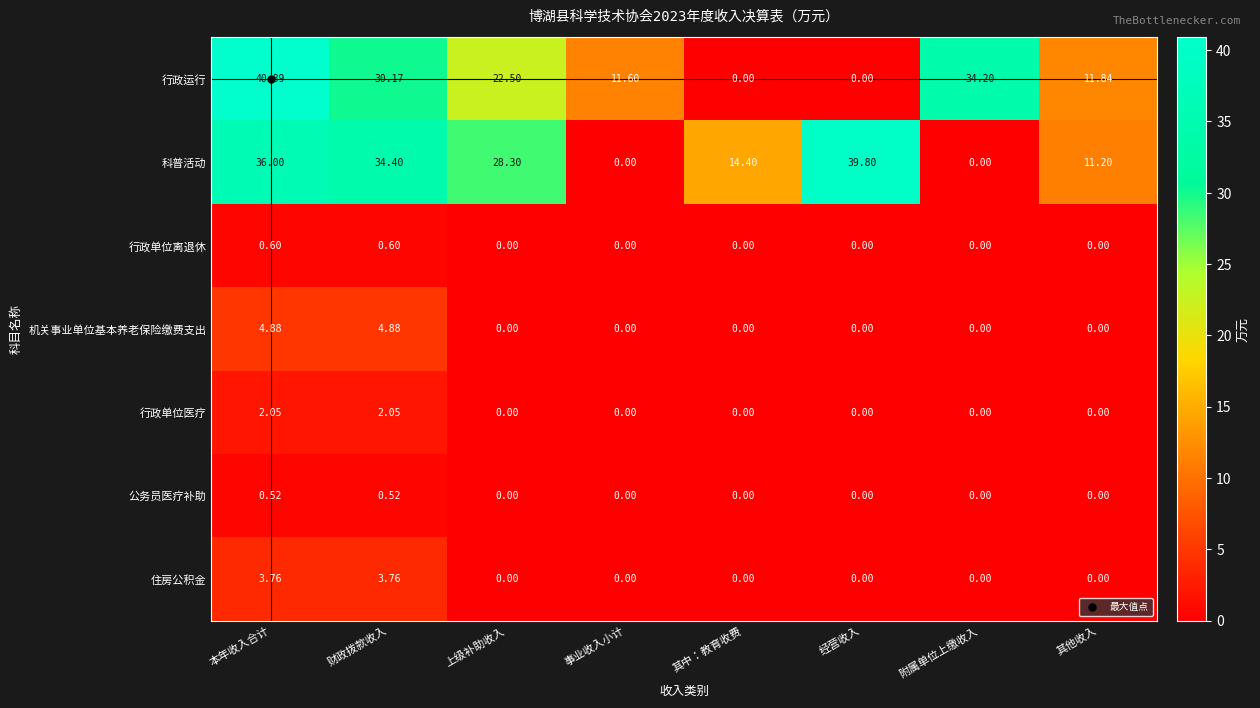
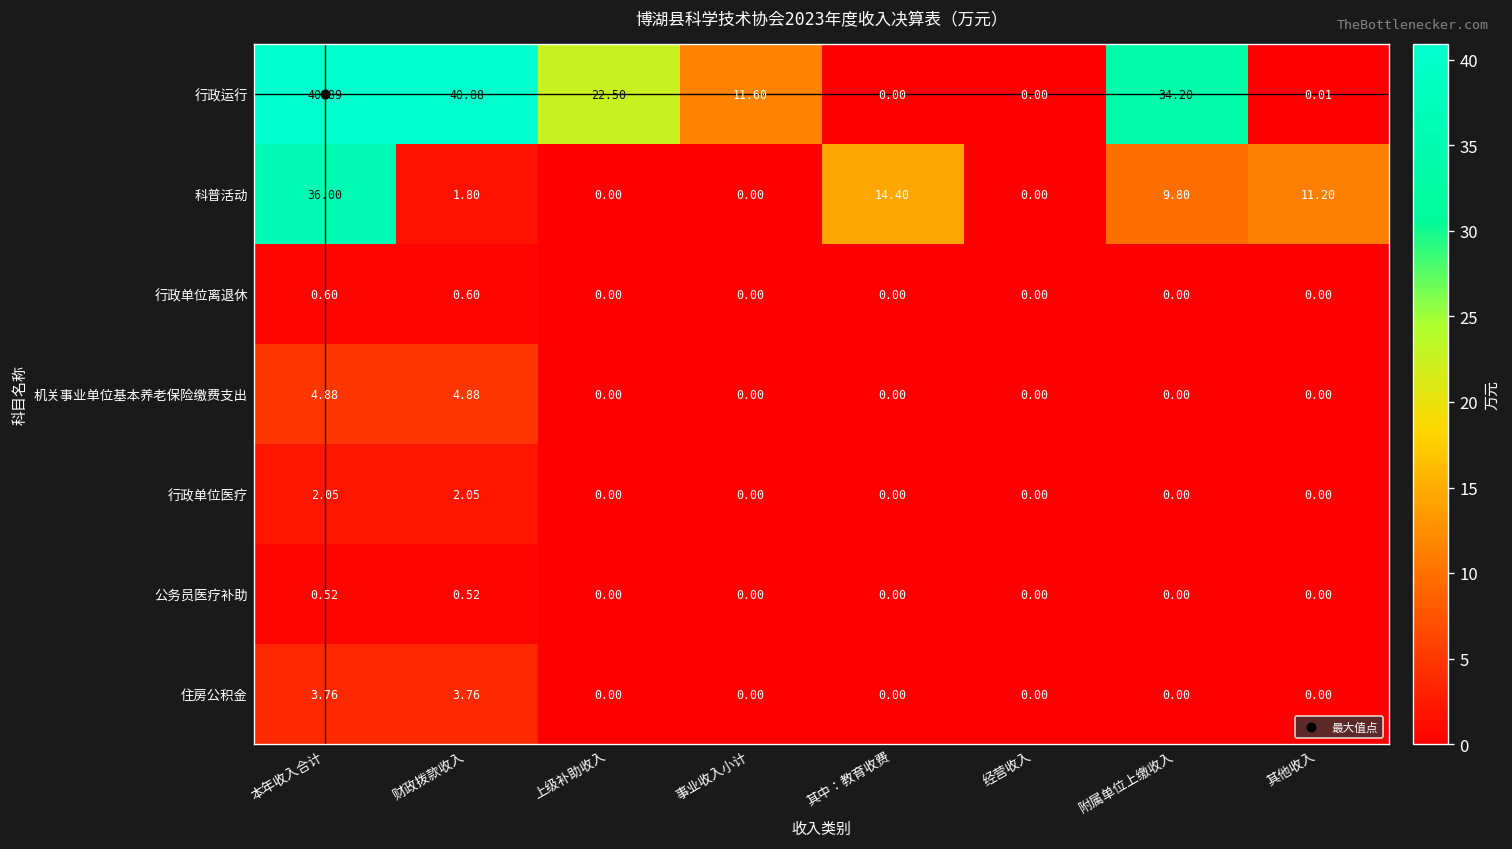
  {
    "行政运行": {
-     "财政拨款收入": 30.17,
+     "财政拨款收入": 40.88,
      "上级补助收入": 22.50,
      "事业收入小计": 11.60,
      "其中：教育收费": 0.00,
      "经营收入": 0.00,
      "附属单位上缴收入": 34.20,
-     "其他收入": 11.84
+     "其他收入": 0.01
    },
    "科普活动": {
      "本年收入合计": 36.00,
-     "财政拨款收入": 34.40,
-     "上级补助收入": 28.30,
+     "财政拨款收入": 1.80,
+     "上级补助收入": 0.00,
      "事业收入小计": 0.00,
      "其中：教育收费": 14.40,
-     "经营收入": 39.80,
-     "附属单位上缴收入": 0.00,
+     "经营收入": 0.00,
+     "附属单位上缴收入": 9.80,
      "其他收入": 11.20
    },
    "行政单位离退休": {
      "本年收入合计": 0.60,
      "财政拨款收入": 0.60,
      "上级补助收入": 0.00,
      "事业收入小计": 0.00,
      "其中：教育收费": 0.00,
      "经营收入": 0.00,
      "附属单位上缴收入": 0.00,
      "其他收入": 0.00
    },
    "机关事业单位基本养老保险缴费支出": {
      "本年收入合计": 4.88,
      "财政拨款收入": 4.88,
      "上级补助收入": 0.00,
      "事业收入小计": 0.00,
      "其中：教育收费": 0.00,
      "经营收入": 0.00,
      "附属单位上缴收入": 0.00,
      "其他收入": 0.00
    },
    "行政单位医疗": {
      "本年收入合计": 2.05,
      "财政拨款收入": 2.05,
      "上级补助收入": 0.00,
      "事业收入小计": 0.00,
      "其中：教育收费": 0.00,
      "经营收入": 0.00,
      "附属单位上缴收入": 0.00,
      "其他收入": 0.00
    },
    "公务员医疗补助": {
      "本年收入合计": 0.52,
      "财政拨款收入": 0.52,
      "上级补助收入": 0.00,
      "事业收入小计": 0.00,
      "其中：教育收费": 0.00,
      "经营收入": 0.00,
      "附属单位上缴收入": 0.00,
      "其他收入": 0.00
    },
    "住房公积金": {
      "本年收入合计": 3.76,
      "财政拨款收入": 3.76,
      "上级补助收入": 0.00,
      "事业收入小计": 0.00,
      "其中：教育收费": 0.00,
      "经营收入": 0.00,
      "附属单位上缴收入": 0.00,
      "其他收入": 0.00
    }
  }
